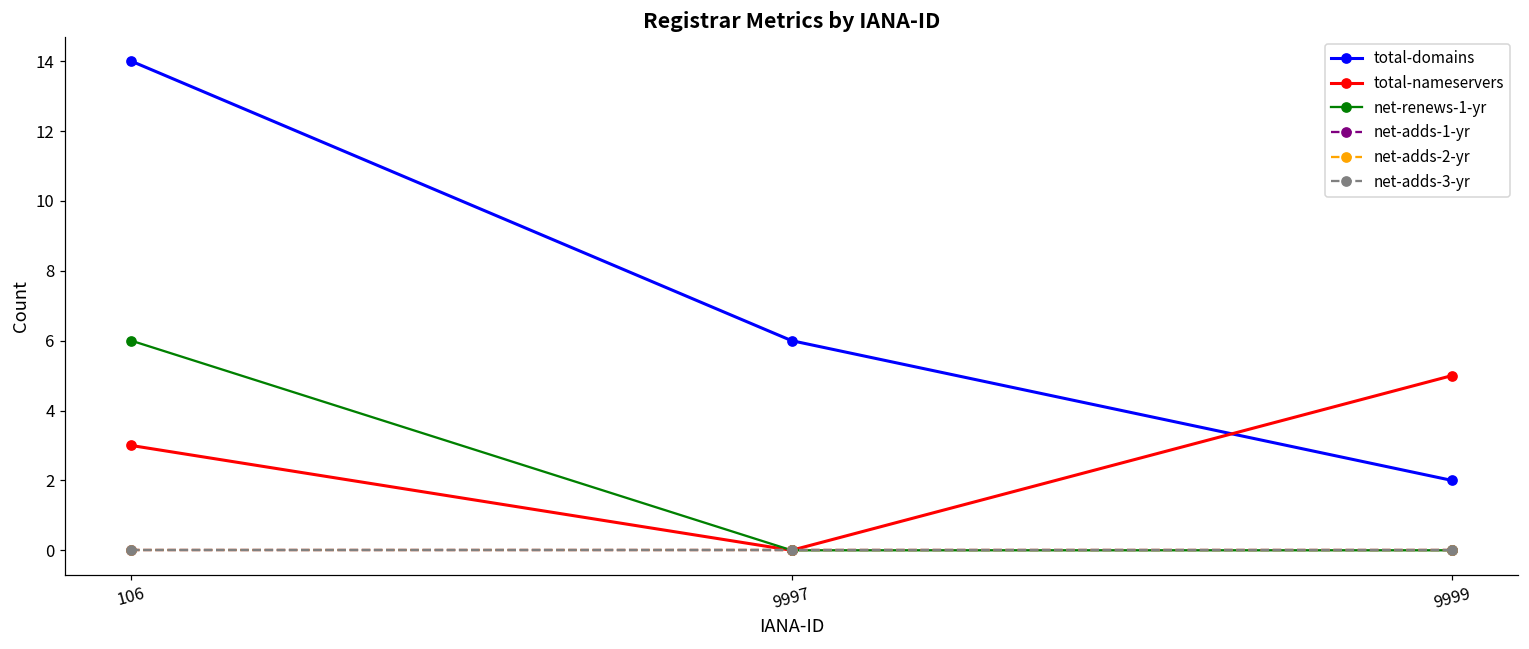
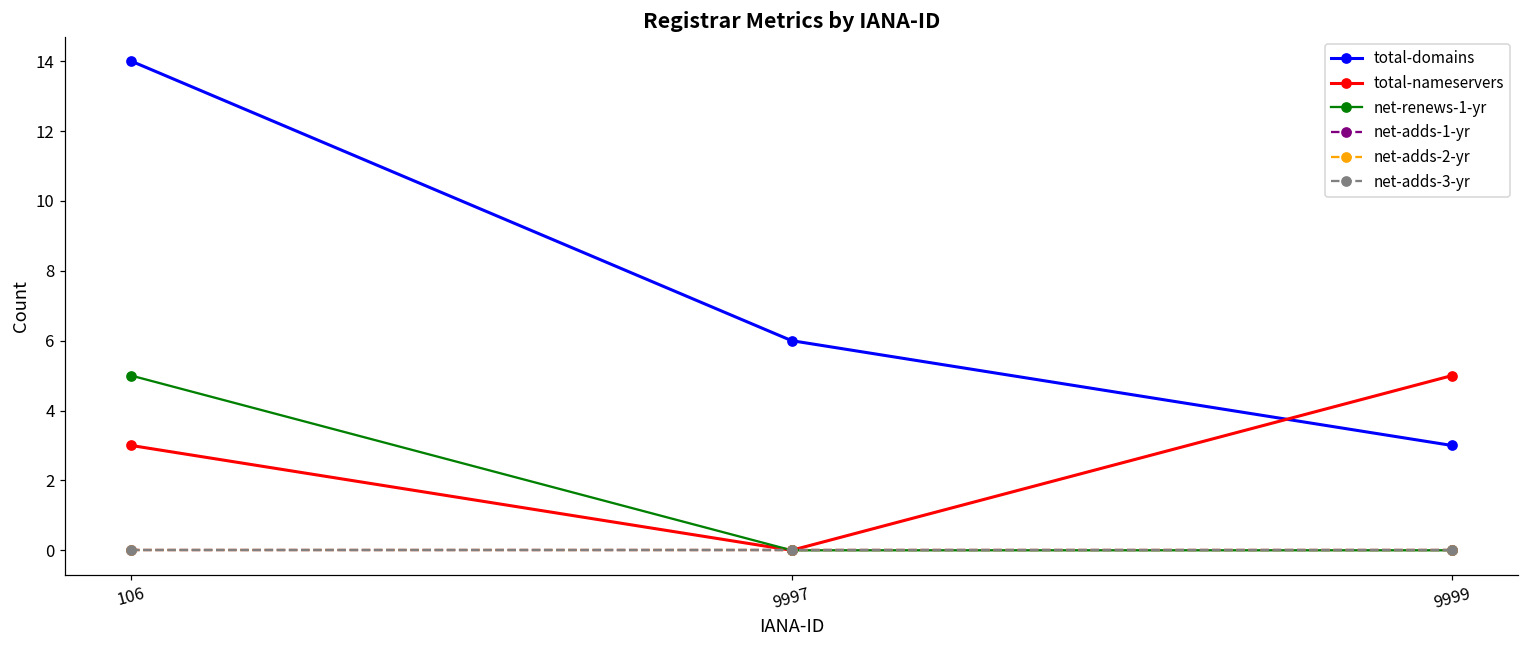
  {
    "total-domains": {
      "106": 14,
      "9997": 6,
-     "9999": 2
+     "9999": 3
    },
    "total-nameservers": {
      "106": 3,
      "9999": 5
    },
    "net-renews-1-yr": {
-     "106": 6
+     "106": 5
    },
    "net-adds-3-yr": {
      "106": 0
    }
  }
